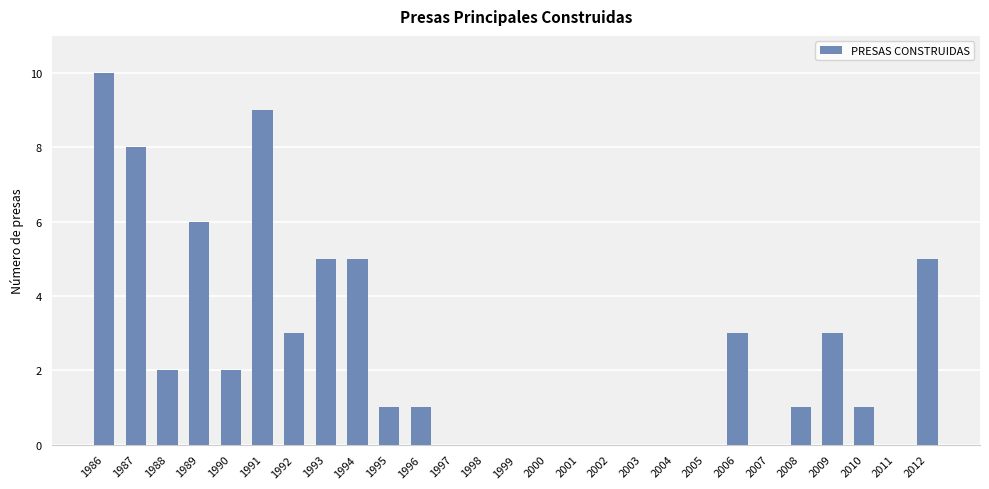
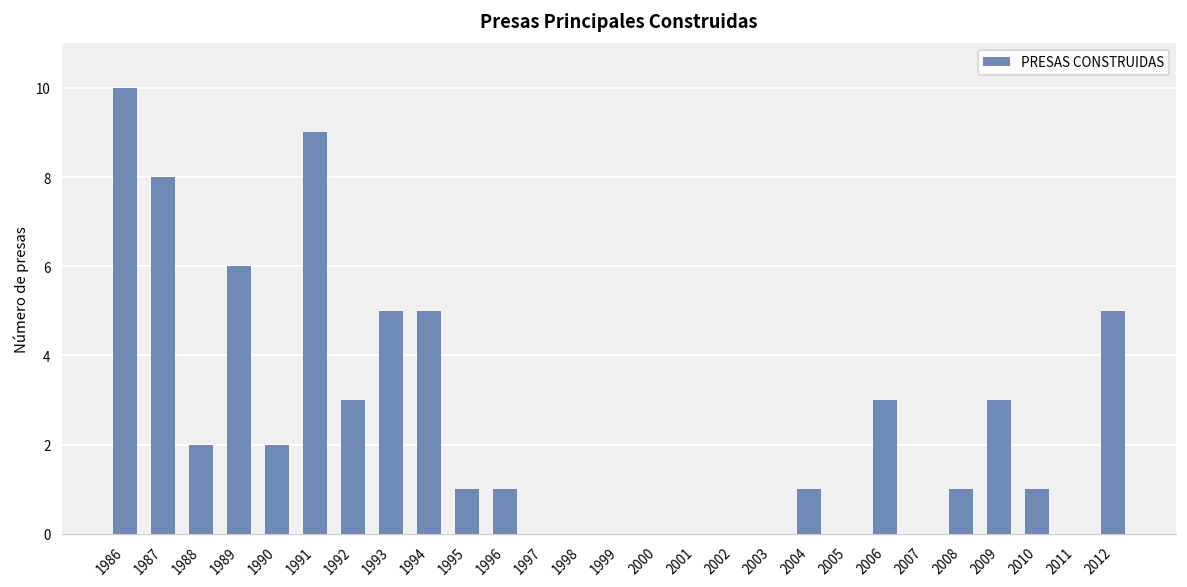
  {
    "1986": 10,
    "1987": 8,
    "1988": 2,
    "1989": 6,
    "1990": 2,
    "1991": 9,
    "1992": 3,
    "1993": 5,
    "1994": 5,
    "1995": 1,
    "1996": 1,
    "1997": 0,
    "1998": 0,
    "1999": 0,
    "2000": 0,
    "2001": 0,
    "2002": 0,
    "2003": 0,
-   "2004": 0,
+   "2004": 1,
    "2005": 0,
    "2006": 3,
    "2007": 0,
    "2008": 1,
    "2009": 3,
    "2010": 1,
    "2011": 0,
    "2012": 5
  }
